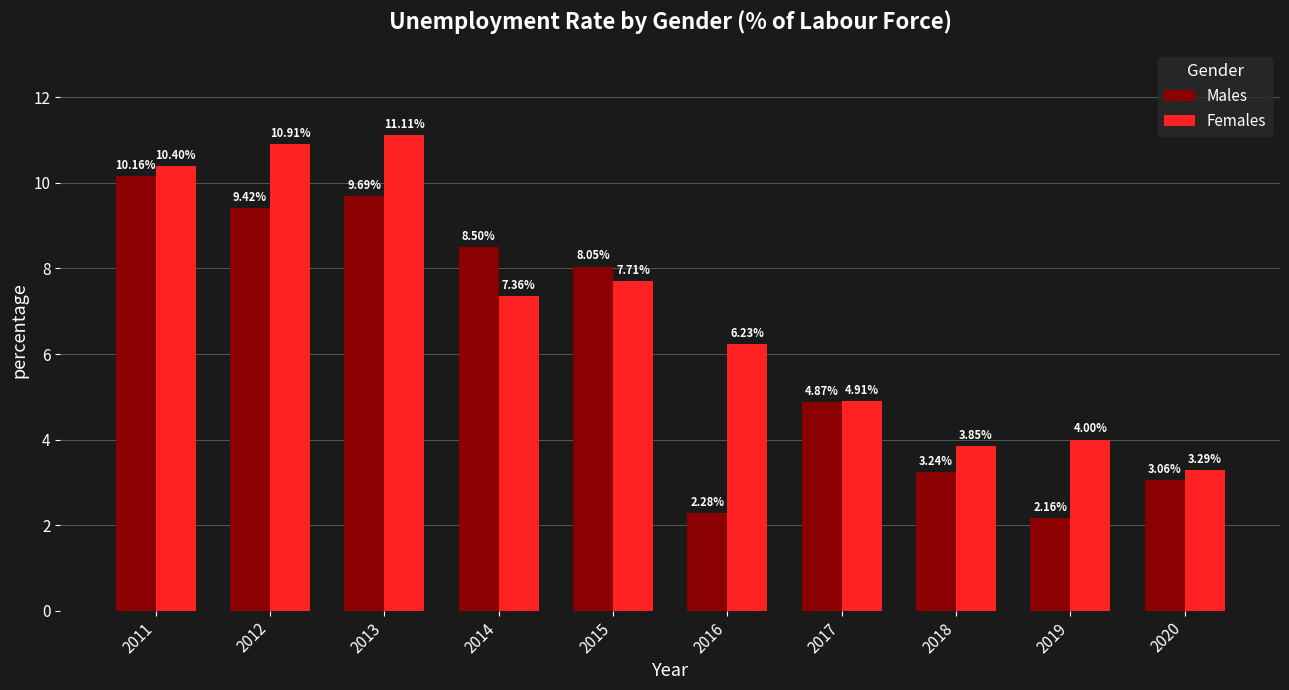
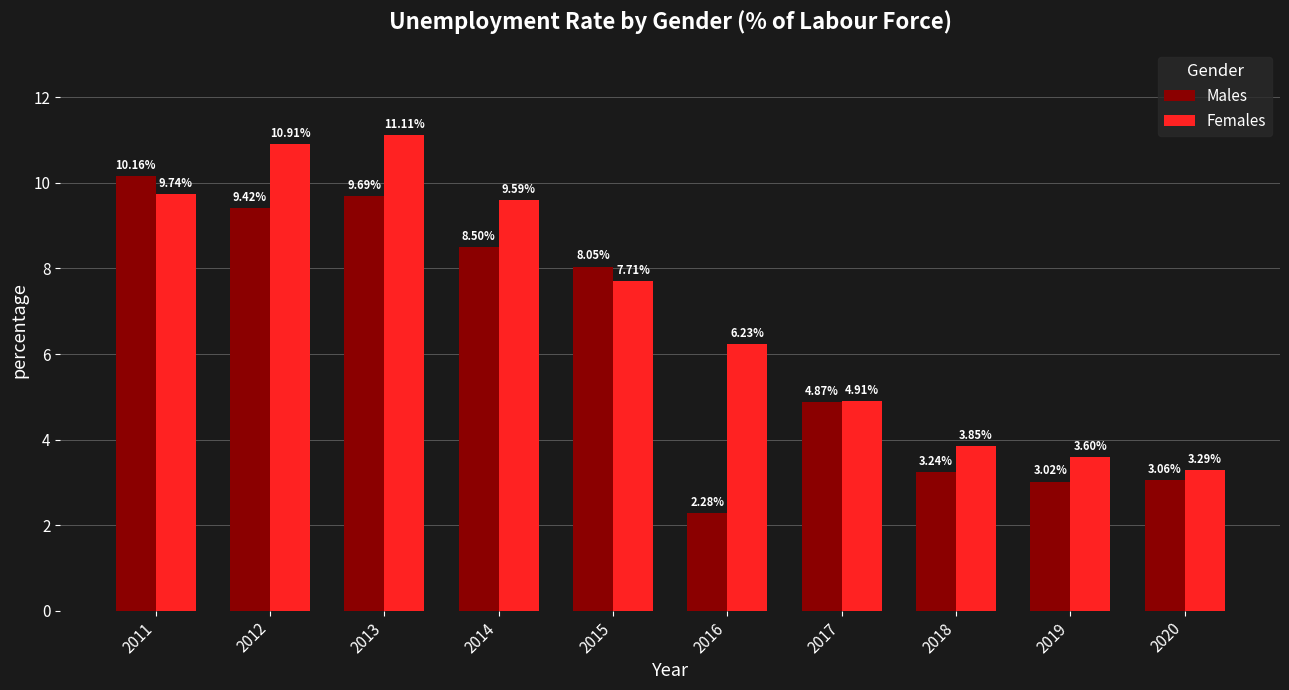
  {
    "Males": {
      "2011": "10.16%",
      "2012": "9.42%",
      "2013": "9.69%",
      "2014": "8.50%",
      "2015": "8.05%",
      "2016": "2.28%",
      "2017": "4.87%",
      "2018": "3.24%",
-     "2019": "2.16%",
+     "2019": "3.02%",
      "2020": "3.06%"
    },
    "Females": {
-     "2011": "10.40%",
+     "2011": "9.74%",
      "2012": "10.91%",
      "2013": "11.11%",
-     "2014": "7.36%",
+     "2014": "9.59%",
      "2015": "7.71%",
      "2016": "6.23%",
      "2017": "4.91%",
      "2018": "3.85%",
-     "2019": "4.00%",
+     "2019": "3.60%",
      "2020": "3.29%"
    }
  }
